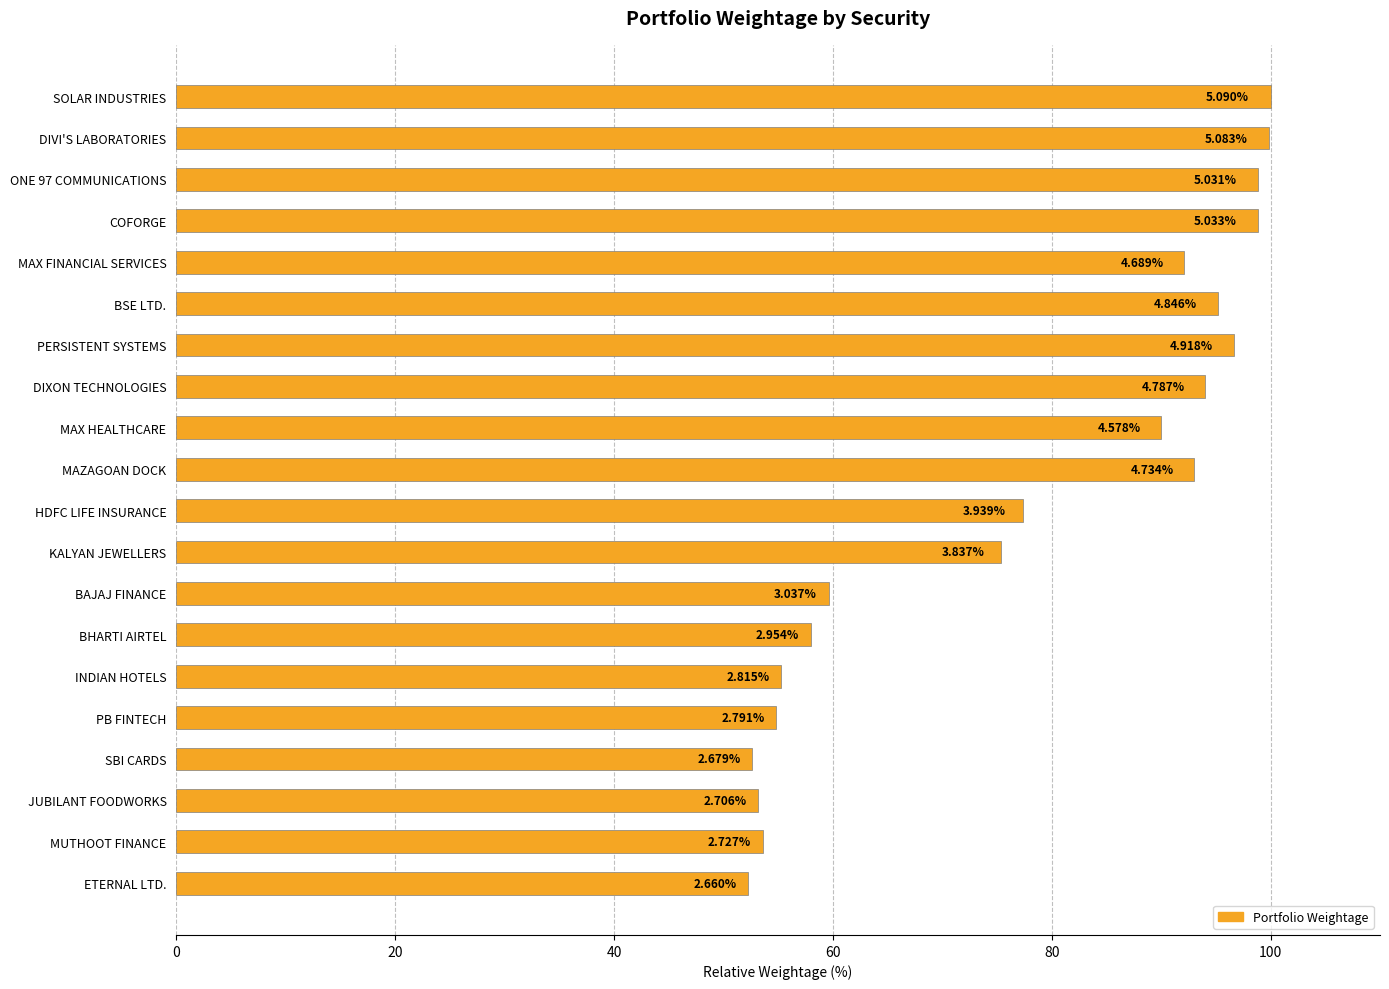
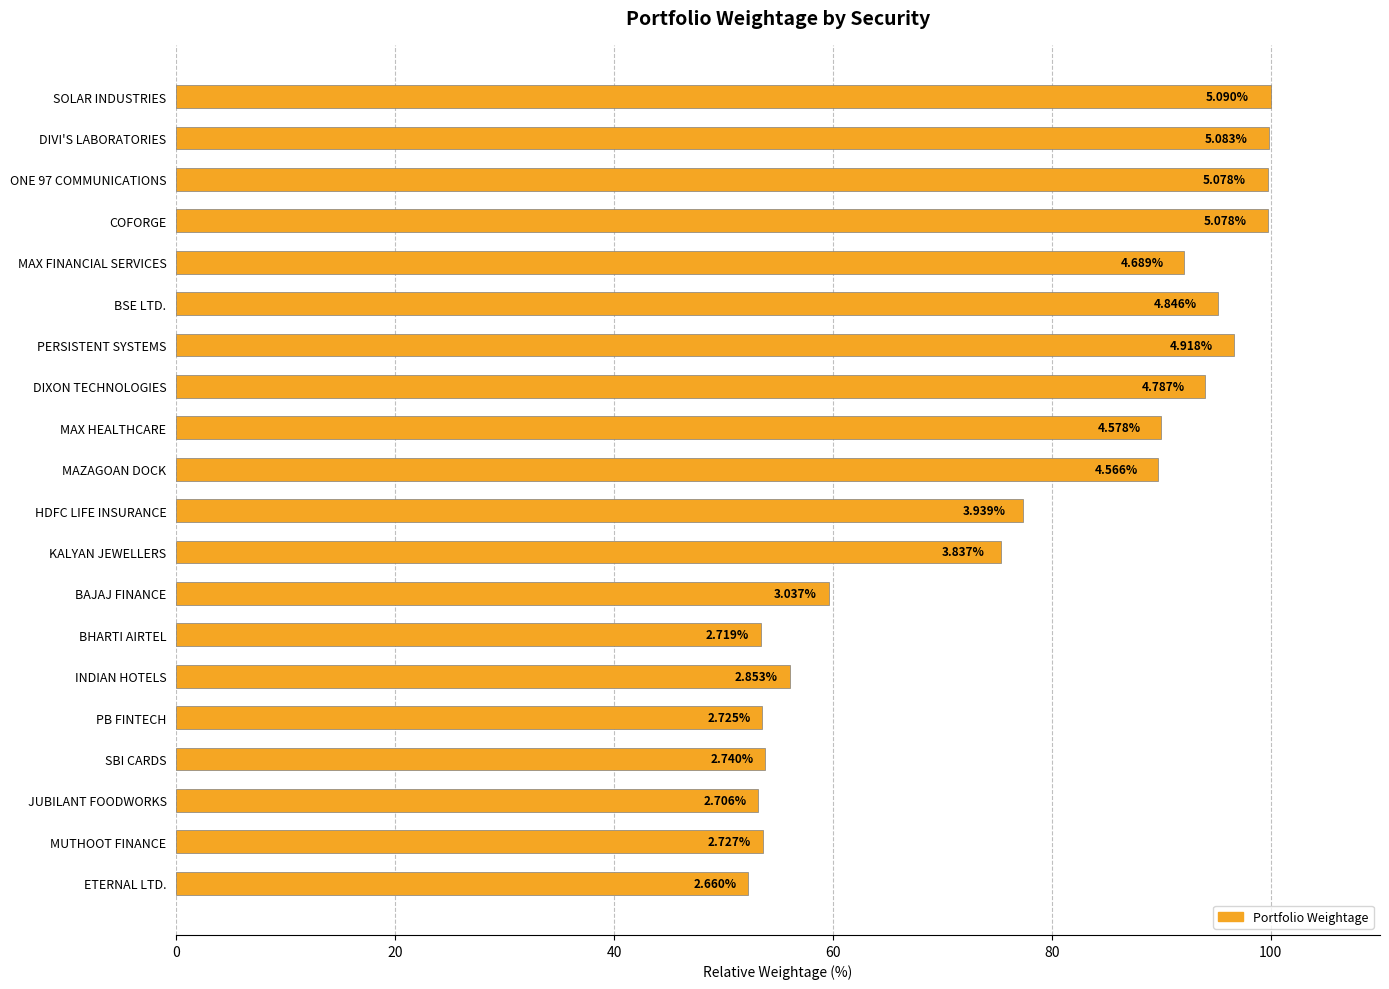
  {
-   "ONE 97 COMMUNICATIONS": "5.031%",
-   "COFORGE": "5.033%",
-   "MAZAGOAN DOCK": "4.734%",
-   "BHARTI AIRTEL": "2.954%",
-   "INDIAN HOTELS": "2.815%",
-   "PB FINTECH": "2.791%",
-   "SBI CARDS": "2.679%"
+   "ONE 97 COMMUNICATIONS": "5.078%",
+   "COFORGE": "5.078%",
+   "MAZAGOAN DOCK": "4.566%",
+   "BHARTI AIRTEL": "2.719%",
+   "INDIAN HOTELS": "2.853%",
+   "PB FINTECH": "2.725%",
+   "SBI CARDS": "2.740%"
  }
